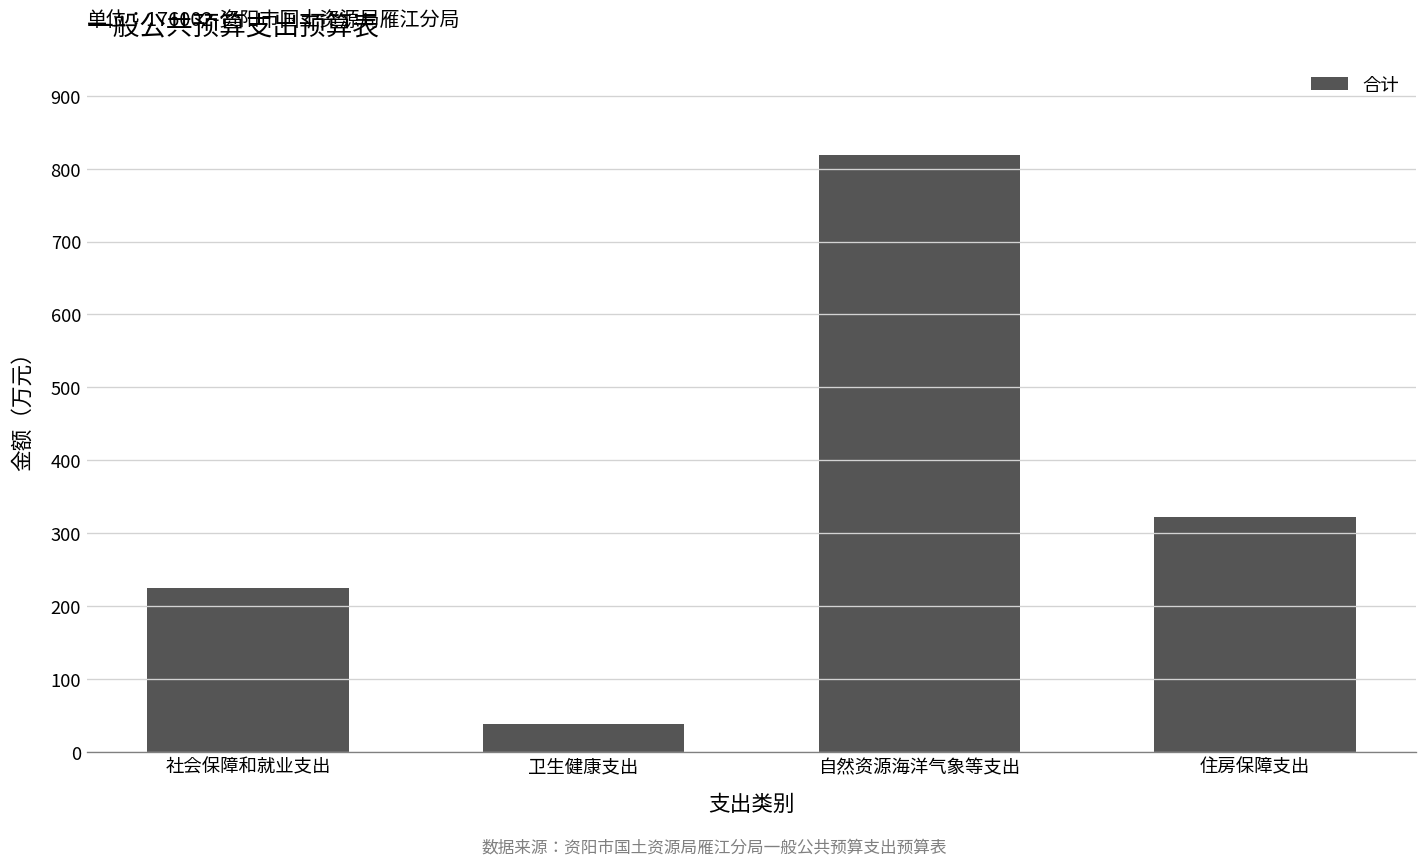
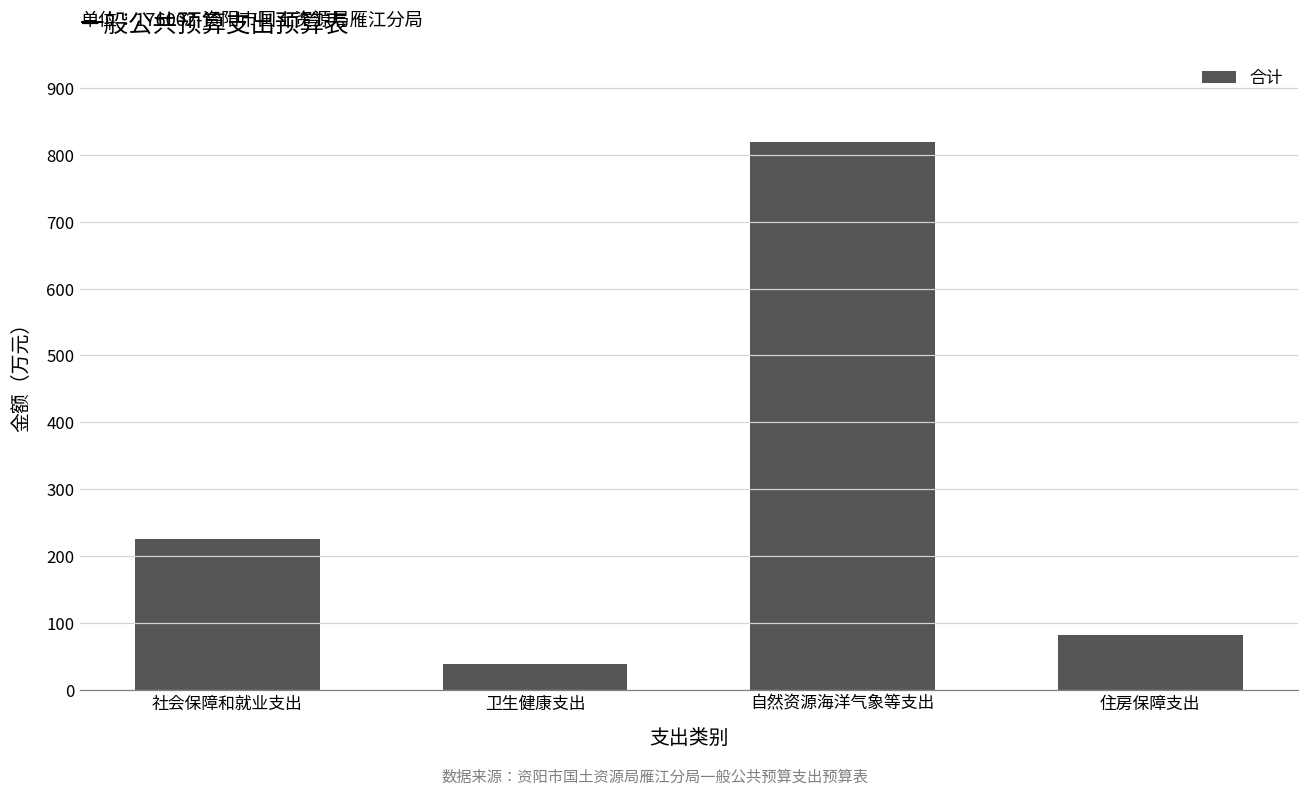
  {
    "社会保障和就业支出": 220,
    "卫生健康支出": 40,
    "自然资源海洋气象等支出": 820,
-   "住房保障支出": 320
+   "住房保障支出": 80
  }
